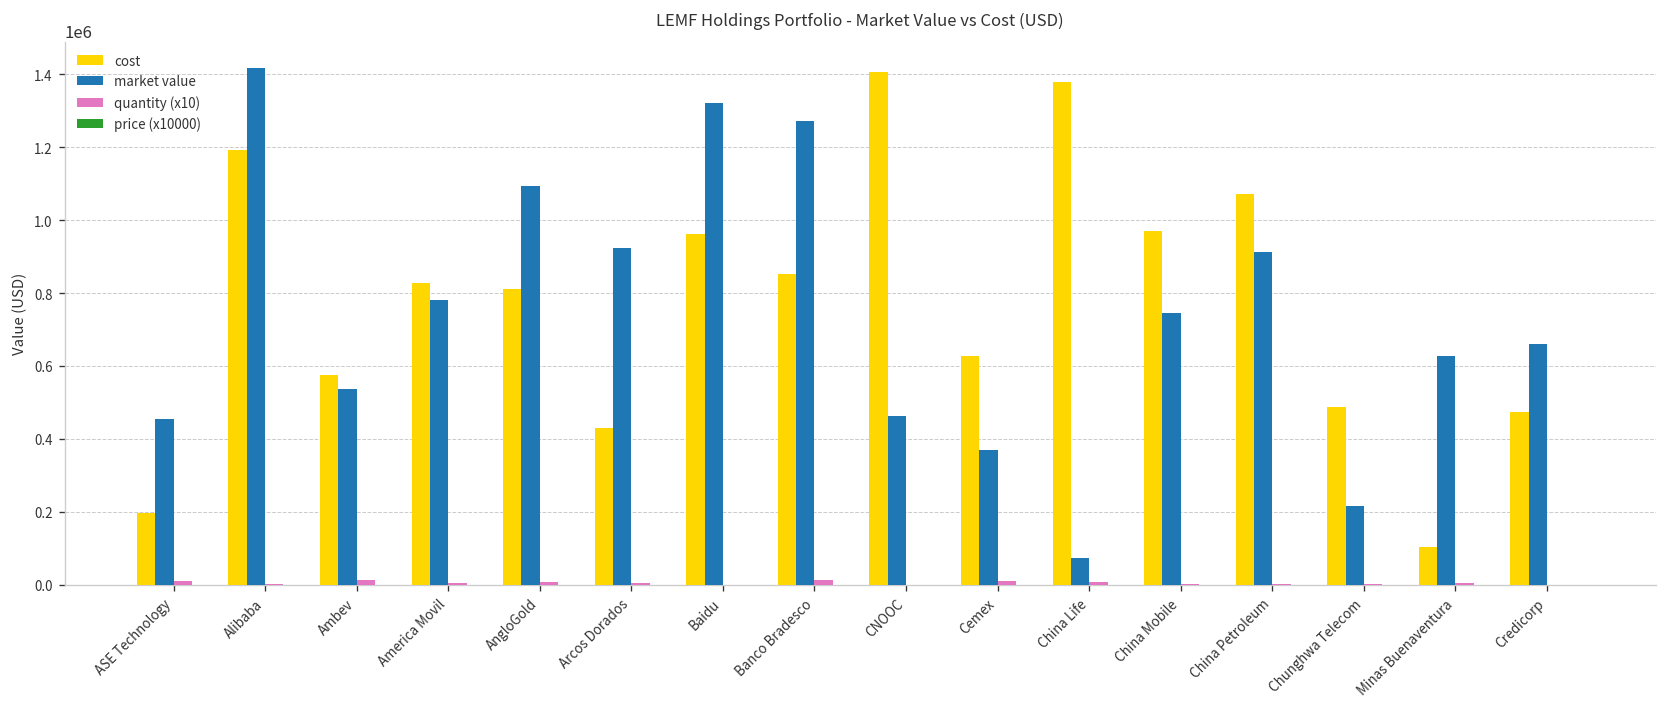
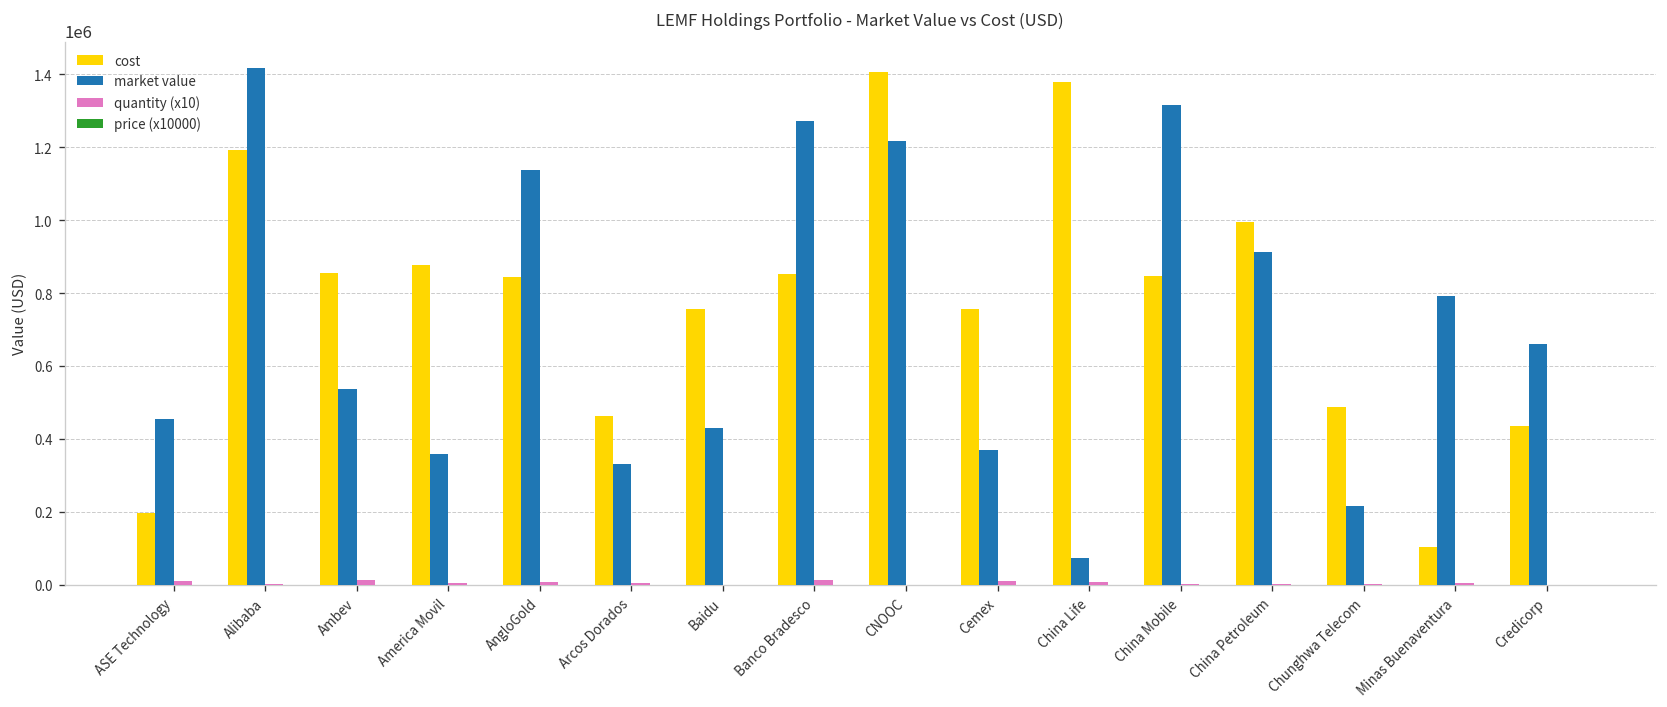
  {
    "cost": {
      "ASE Technology": 200000,
      "Alibaba": 1190000,
-     "Ambev": 580000,
-     "America Movil": 830000,
-     "AngloGold": 810000,
-     "Arcos Dorados": 430000,
-     "Baidu": 960000,
+     "Ambev": 850000,
+     "America Movil": 880000,
+     "AngloGold": 840000,
+     "Arcos Dorados": 460000,
+     "Baidu": 760000,
      "Banco Bradesco": 850000,
      "CNOOC": 1410000,
-     "Cemex": 630000,
+     "Cemex": 760000,
      "China Life": 1380000,
-     "China Mobile": 970000,
-     "China Petroleum": 1070000,
+     "China Mobile": 850000,
+     "China Petroleum": 990000,
      "Chunghwa Telecom": 490000,
      "Minas Buenaventura": 100000,
-     "Credicorp": 470000
+     "Credicorp": 430000
    },
    "market value": {
      "ASE Technology": 450000,
      "Alibaba": 1420000,
      "Ambev": 540000,
-     "America Movil": 780000,
-     "AngloGold": 1090000,
-     "Arcos Dorados": 920000,
-     "Baidu": 1320000,
+     "America Movil": 360000,
+     "AngloGold": 1140000,
+     "Arcos Dorados": 330000,
+     "Baidu": 430000,
      "Banco Bradesco": 1270000,
-     "CNOOC": 460000,
+     "CNOOC": 1220000,
      "Cemex": 370000,
      "China Life": 70000,
-     "China Mobile": 740000,
+     "China Mobile": 1320000,
      "China Petroleum": 910000,
      "Chunghwa Telecom": 210000,
-     "Minas Buenaventura": 630000,
+     "Minas Buenaventura": 790000,
      "Credicorp": 660000
    },
    "quantity (x10)": {
      "ASE Technology": 10000,
      "Ambev": 10000,
      "Banco Bradesco": 10000,
      "Cemex": 10000
    }
  }
